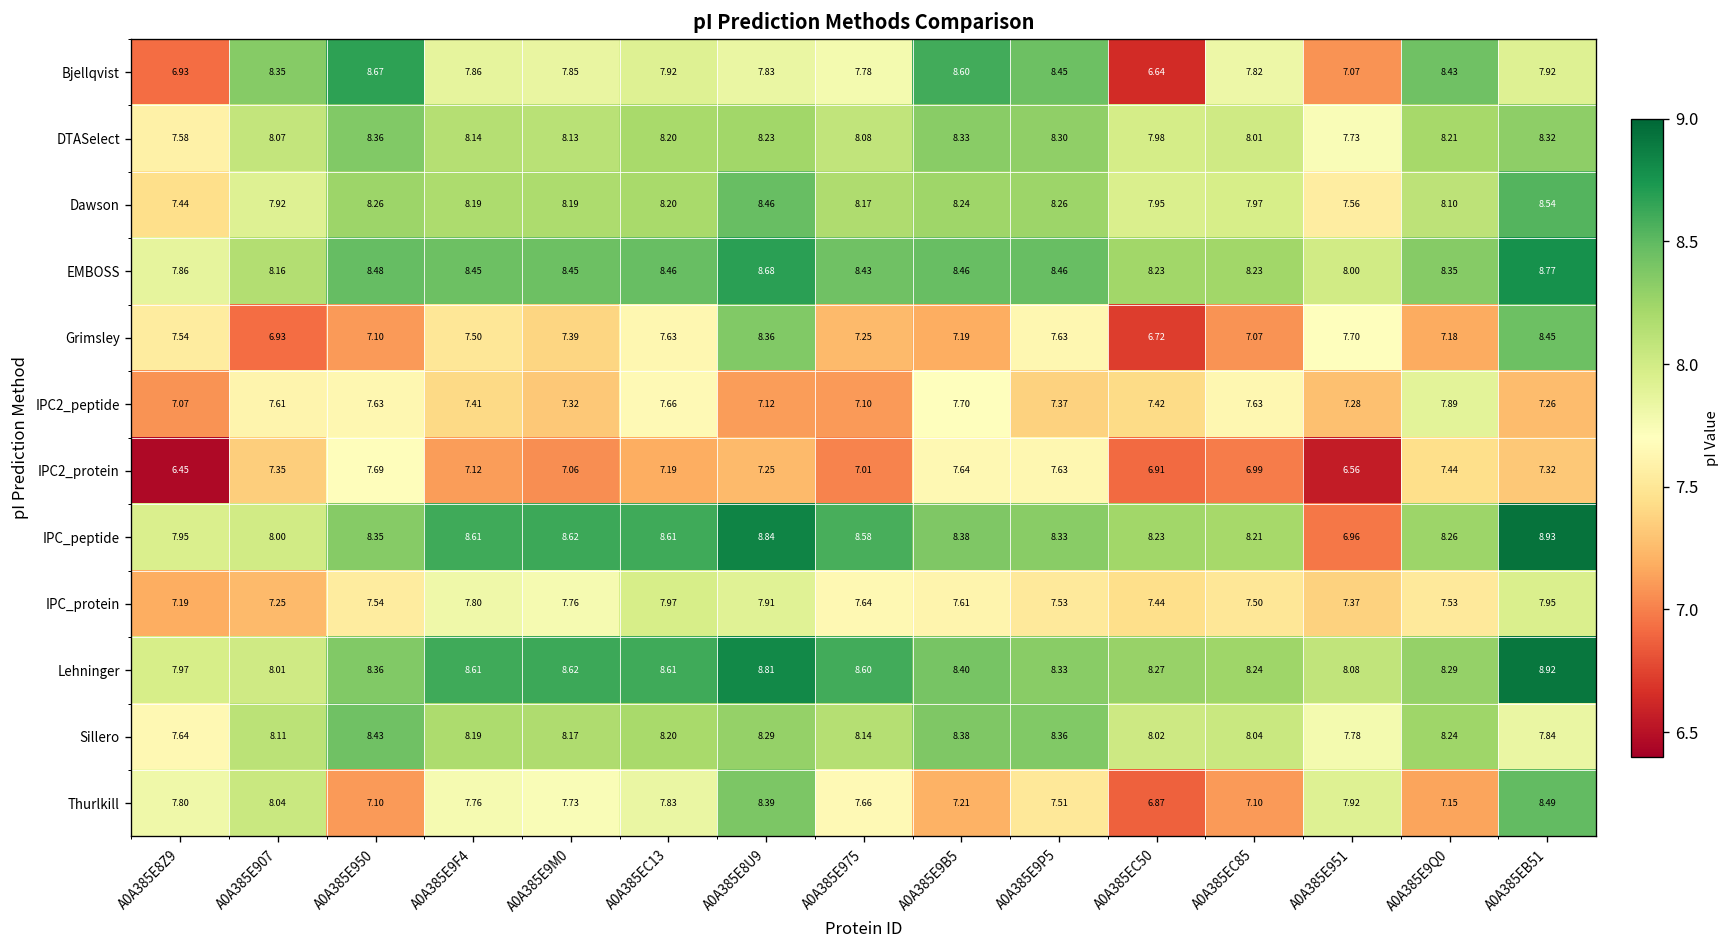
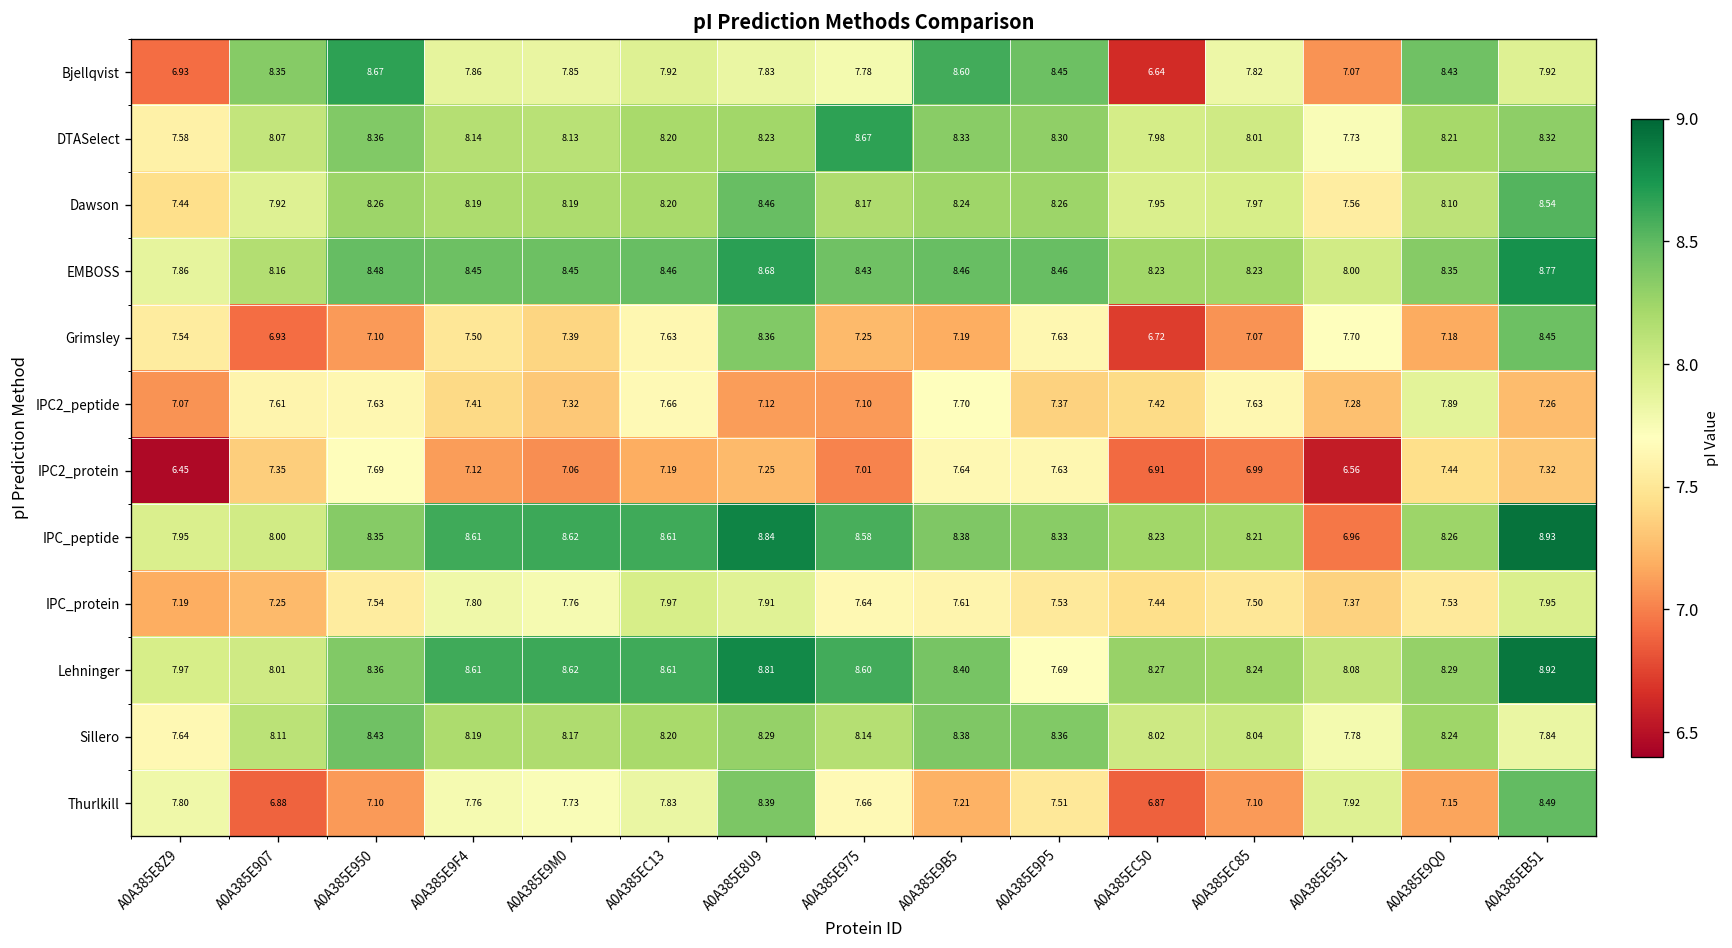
  {
    "Bjellqvist": {
      "A0A385E8Z9": 6.93,
      "A0A385E907": 8.35,
      "A0A385E950": 8.67,
      "A0A385E9F4": 7.86,
      "A0A385E9M0": 7.85,
      "A0A385EC13": 7.92,
      "A0A385E8U9": 7.83,
      "A0A385E975": 7.78,
      "A0A385E9B5": 8.60,
      "A0A385E9P5": 8.45,
      "A0A385EC50": 6.64,
      "A0A385EC85": 7.82,
      "A0A385E951": 7.07,
      "A0A385E9Q0": 8.43,
      "A0A385EB51": 7.92
    },
    "DTASelect": {
      "A0A385E8Z9": 7.58,
      "A0A385E907": 8.07,
      "A0A385E950": 8.36,
      "A0A385E9F4": 8.14,
      "A0A385E9M0": 8.13,
      "A0A385EC13": 8.20,
      "A0A385E8U9": 8.23,
-     "A0A385E975": 8.08,
+     "A0A385E975": 8.67,
      "A0A385E9B5": 8.33,
      "A0A385E9P5": 8.30,
      "A0A385EC50": 7.98,
      "A0A385EC85": 8.01,
      "A0A385E951": 7.73,
      "A0A385E9Q0": 8.21,
      "A0A385EB51": 8.32
    },
    "Dawson": {
      "A0A385E8Z9": 7.44,
      "A0A385E907": 7.92,
      "A0A385E950": 8.26,
      "A0A385E9F4": 8.19,
      "A0A385E9M0": 8.19,
      "A0A385EC13": 8.20,
      "A0A385E8U9": 8.46,
      "A0A385E975": 8.17,
      "A0A385E9B5": 8.24,
      "A0A385E9P5": 8.26,
      "A0A385EC50": 7.95,
      "A0A385EC85": 7.97,
      "A0A385E951": 7.56,
      "A0A385E9Q0": 8.10,
      "A0A385EB51": 8.54
    },
    "EMBOSS": {
      "A0A385E8Z9": 7.86,
      "A0A385E907": 8.16,
      "A0A385E950": 8.48,
      "A0A385E9F4": 8.45,
      "A0A385E9M0": 8.45,
      "A0A385EC13": 8.46,
      "A0A385E8U9": 8.68,
      "A0A385E975": 8.43,
      "A0A385E9B5": 8.46,
      "A0A385E9P5": 8.46,
      "A0A385EC50": 8.23,
      "A0A385EC85": 8.23,
      "A0A385E951": 8.00,
      "A0A385E9Q0": 8.35,
      "A0A385EB51": 8.77
    },
    "Grimsley": {
      "A0A385E8Z9": 7.54,
      "A0A385E907": 6.93,
      "A0A385E950": 7.10,
      "A0A385E9F4": 7.50,
      "A0A385E9M0": 7.39,
      "A0A385EC13": 7.63,
      "A0A385E8U9": 8.36,
      "A0A385E975": 7.25,
      "A0A385E9B5": 7.19,
      "A0A385E9P5": 7.63,
      "A0A385EC50": 6.72,
      "A0A385EC85": 7.07,
      "A0A385E951": 7.70,
      "A0A385E9Q0": 7.18,
      "A0A385EB51": 8.45
    },
    "IPC2_peptide": {
      "A0A385E8Z9": 7.07,
      "A0A385E907": 7.61,
      "A0A385E950": 7.63,
      "A0A385E9F4": 7.41,
      "A0A385E9M0": 7.32,
      "A0A385EC13": 7.66,
      "A0A385E8U9": 7.12,
      "A0A385E975": 7.10,
      "A0A385E9B5": 7.70,
      "A0A385E9P5": 7.37,
      "A0A385EC50": 7.42,
      "A0A385EC85": 7.63,
      "A0A385E951": 7.28,
      "A0A385E9Q0": 7.89,
      "A0A385EB51": 7.26
    },
    "IPC2_protein": {
      "A0A385E8Z9": 6.45,
      "A0A385E907": 7.35,
      "A0A385E950": 7.69,
      "A0A385E9F4": 7.12,
      "A0A385E9M0": 7.06,
      "A0A385EC13": 7.19,
      "A0A385E8U9": 7.25,
      "A0A385E975": 7.01,
      "A0A385E9B5": 7.64,
      "A0A385E9P5": 7.63,
      "A0A385EC50": 6.91,
      "A0A385EC85": 6.99,
      "A0A385E951": 6.56,
      "A0A385E9Q0": 7.44,
      "A0A385EB51": 7.32
    },
    "IPC_peptide": {
      "A0A385E8Z9": 7.95,
      "A0A385E907": 8.00,
      "A0A385E950": 8.35,
      "A0A385E9F4": 8.61,
      "A0A385E9M0": 8.62,
      "A0A385EC13": 8.61,
      "A0A385E8U9": 8.84,
      "A0A385E975": 8.58,
      "A0A385E9B5": 8.38,
      "A0A385E9P5": 8.33,
      "A0A385EC50": 8.23,
      "A0A385EC85": 8.21,
      "A0A385E951": 6.96,
      "A0A385E9Q0": 8.26,
      "A0A385EB51": 8.93
    },
    "IPC_protein": {
      "A0A385E8Z9": 7.19,
      "A0A385E907": 7.25,
      "A0A385E950": 7.54,
      "A0A385E9F4": 7.80,
      "A0A385E9M0": 7.76,
      "A0A385EC13": 7.97,
      "A0A385E8U9": 7.91,
      "A0A385E975": 7.64,
      "A0A385E9B5": 7.61,
      "A0A385E9P5": 7.53,
      "A0A385EC50": 7.44,
      "A0A385EC85": 7.50,
      "A0A385E951": 7.37,
      "A0A385E9Q0": 7.53,
      "A0A385EB51": 7.95
    },
    "Lehninger": {
      "A0A385E8Z9": 7.97,
      "A0A385E907": 8.01,
      "A0A385E950": 8.36,
      "A0A385E9F4": 8.61,
      "A0A385E9M0": 8.62,
      "A0A385EC13": 8.61,
      "A0A385E8U9": 8.81,
      "A0A385E975": 8.60,
      "A0A385E9B5": 8.40,
-     "A0A385E9P5": 8.33,
+     "A0A385E9P5": 7.69,
      "A0A385EC50": 8.27,
      "A0A385EC85": 8.24,
      "A0A385E951": 8.08,
      "A0A385E9Q0": 8.29,
      "A0A385EB51": 8.92
    },
    "Sillero": {
      "A0A385E8Z9": 7.64,
      "A0A385E907": 8.11,
      "A0A385E950": 8.43,
      "A0A385E9F4": 8.19,
      "A0A385E9M0": 8.17,
      "A0A385EC13": 8.20,
      "A0A385E8U9": 8.29,
      "A0A385E975": 8.14,
      "A0A385E9B5": 8.38,
      "A0A385E9P5": 8.36,
      "A0A385EC50": 8.02,
      "A0A385EC85": 8.04,
      "A0A385E951": 7.78,
      "A0A385E9Q0": 8.24,
      "A0A385EB51": 7.84
    },
    "Thurlkill": {
      "A0A385E8Z9": 7.80,
-     "A0A385E907": 8.04,
+     "A0A385E907": 6.88,
      "A0A385E950": 7.10,
      "A0A385E9F4": 7.76,
      "A0A385E9M0": 7.73,
      "A0A385EC13": 7.83,
      "A0A385E8U9": 8.39,
      "A0A385E975": 7.66,
      "A0A385E9B5": 7.21,
      "A0A385E9P5": 7.51,
      "A0A385EC50": 6.87,
      "A0A385EC85": 7.10,
      "A0A385E951": 7.92,
      "A0A385E9Q0": 7.15,
      "A0A385EB51": 8.49
    }
  }
